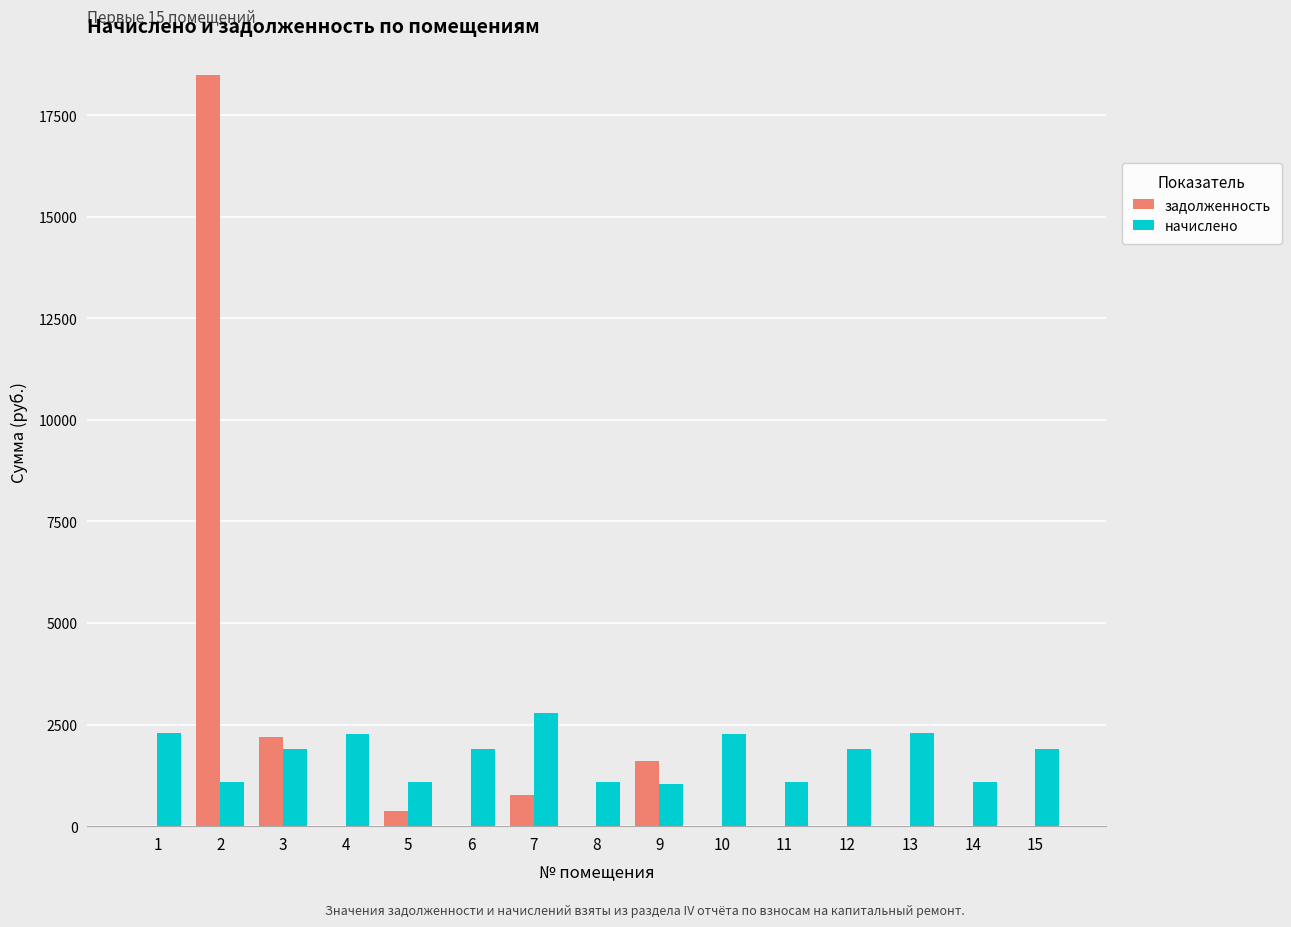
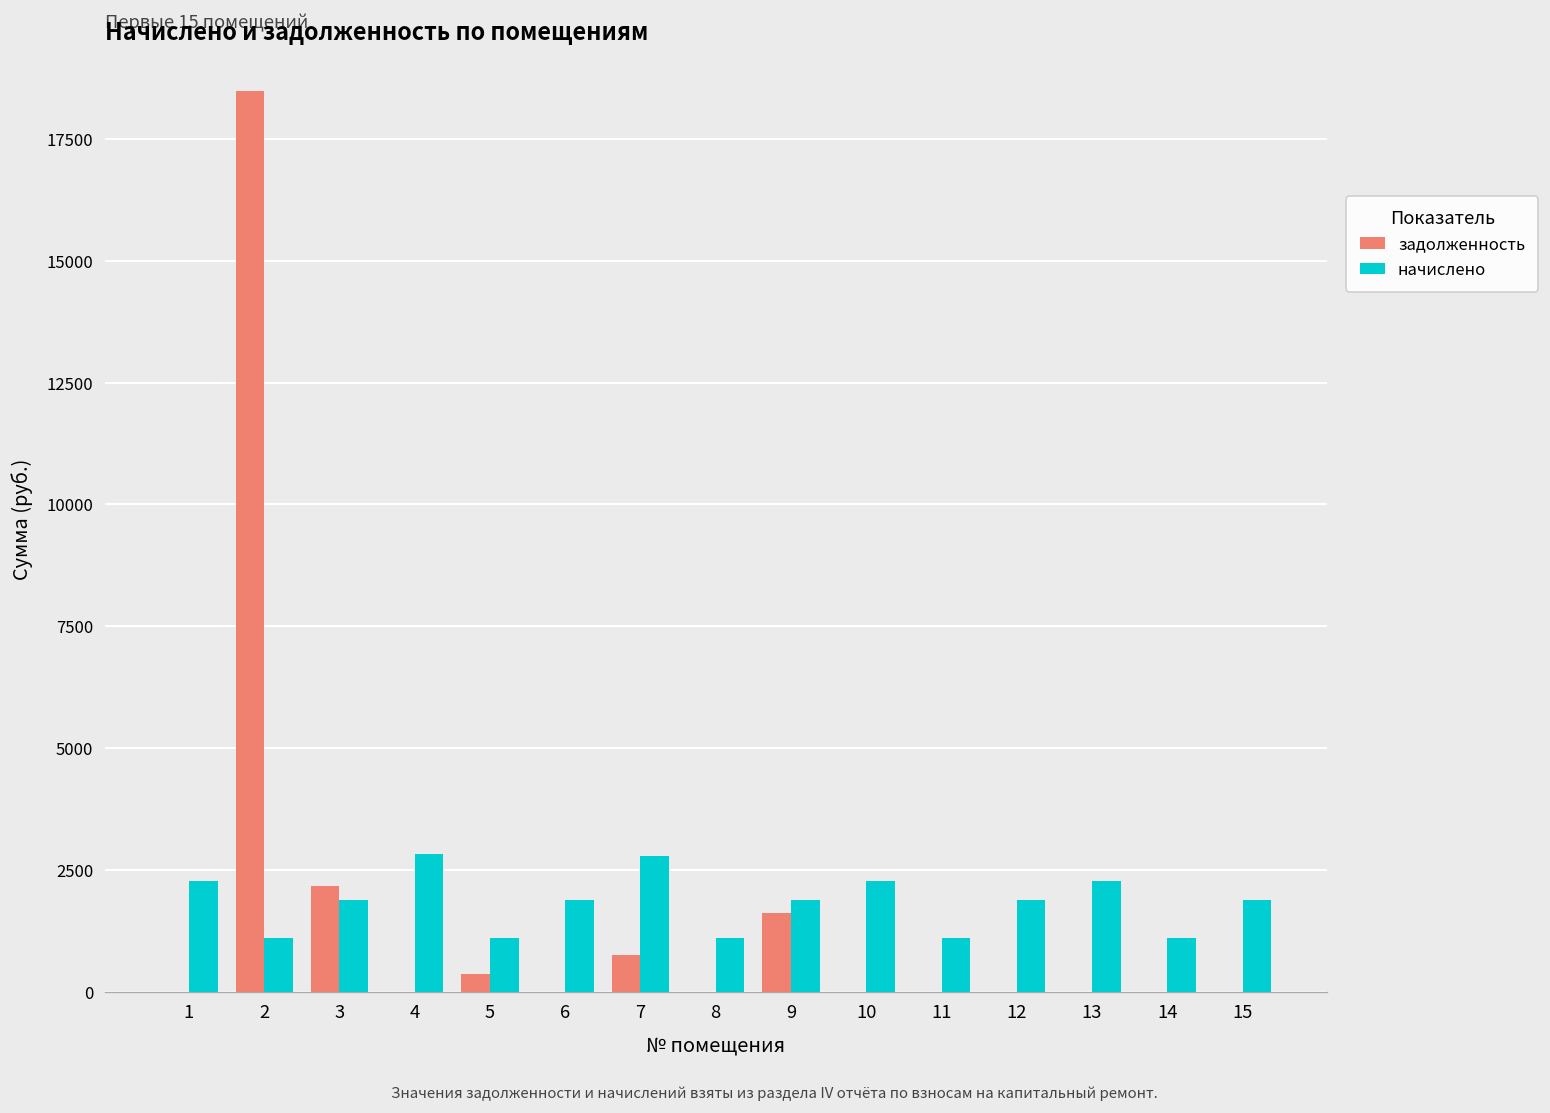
  {
    "задолженность": {
      "1": 0,
      "2": 18500,
      "3": 2200,
      "4": 0,
      "5": 400,
      "6": 0,
      "7": 800,
      "8": 0,
      "9": 1600,
      "10": 0,
      "11": 0,
      "12": 0,
      "13": 0,
      "14": 0,
      "15": 0
    },
    "начислено": {
      "1": 2300,
      "2": 1100,
      "3": 1900,
-     "4": 2300,
+     "4": 2800,
      "5": 1100,
      "6": 1900,
      "7": 2800,
      "8": 1100,
-     "9": 1000,
+     "9": 1900,
      "10": 2300,
      "11": 1100,
      "12": 1900,
      "13": 2300,
      "14": 1100,
      "15": 1900
    }
  }
